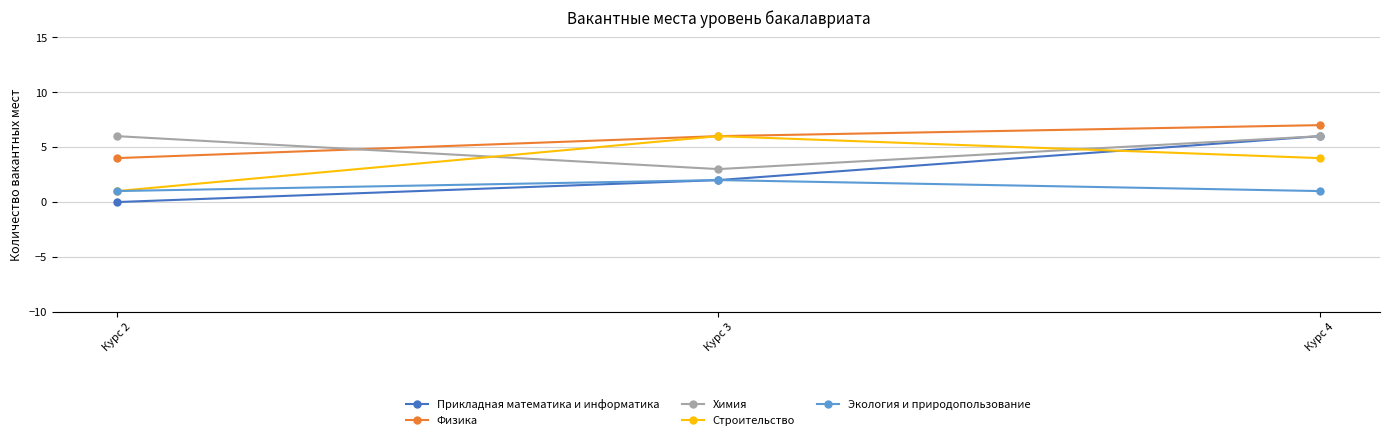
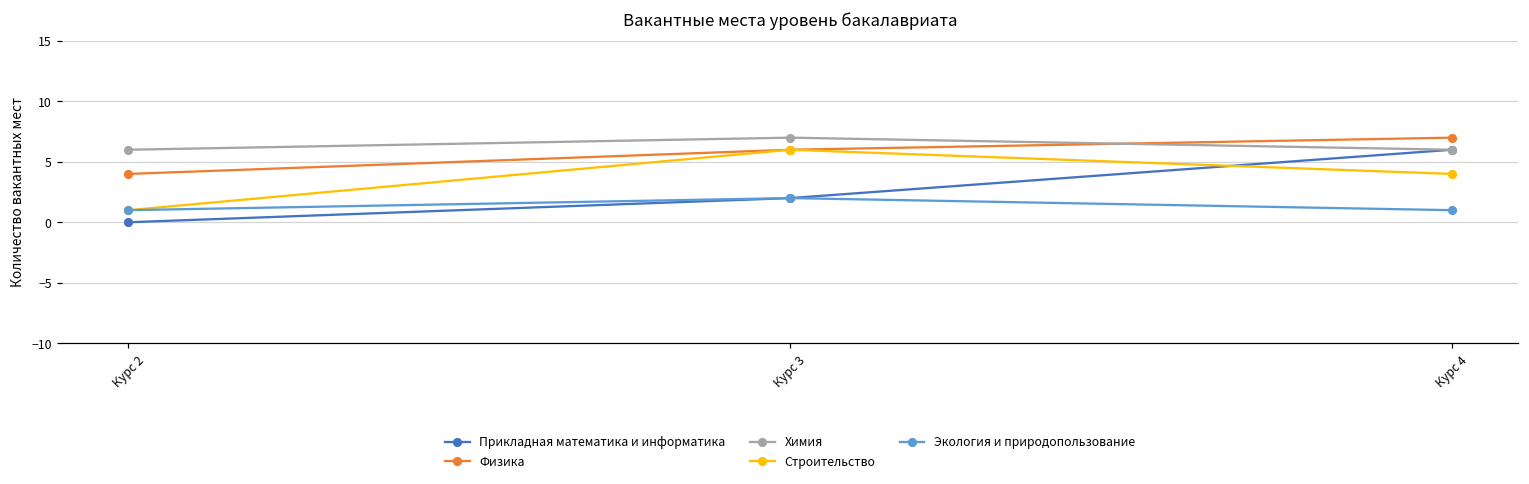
  {
    "Физика": {
      "Курс 2": 4,
      "Курс 4": 7
    },
    "Химия": {
      "Курс 2": 6,
-     "Курс 3": 3
+     "Курс 3": 7
    },
    "Строительство": {
      "Курс 4": 4
    }
  }
